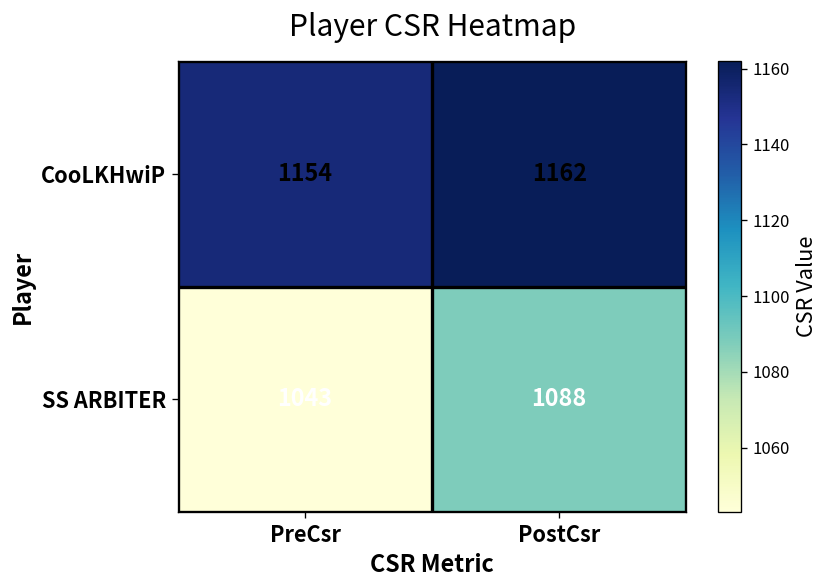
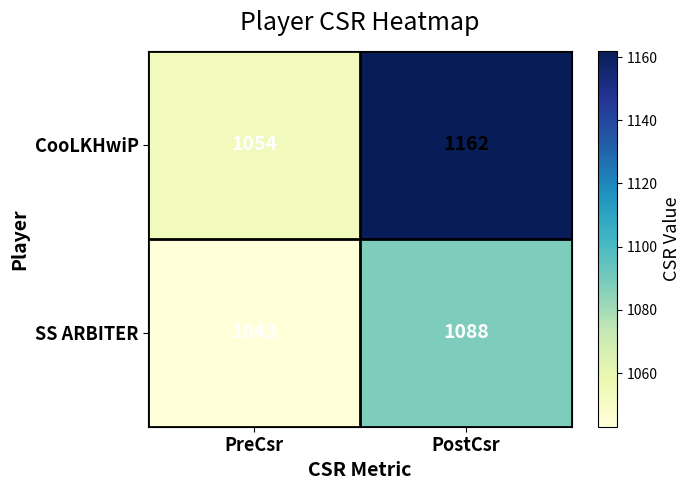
  {
    "CooLKHwiP": {
-     "PreCsr": 1154,
+     "PreCsr": 1054,
      "PostCsr": 1162
    },
    "SS ARBITER": {
      "PostCsr": 1088
    }
  }
